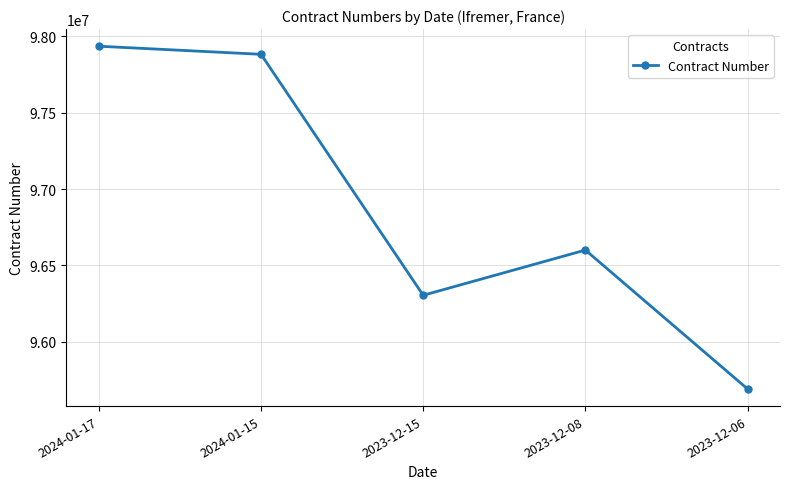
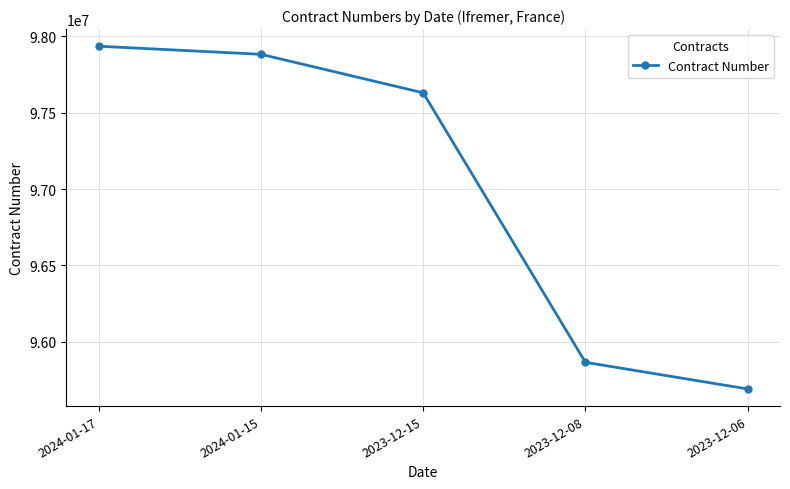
  {
    "2024-01-17": 97940000,
    "2024-01-15": 97880000,
-   "2023-12-15": 96300000,
-   "2023-12-08": 96600000,
+   "2023-12-15": 97630000,
+   "2023-12-08": 95860000,
    "2023-12-06": 95690000
  }
